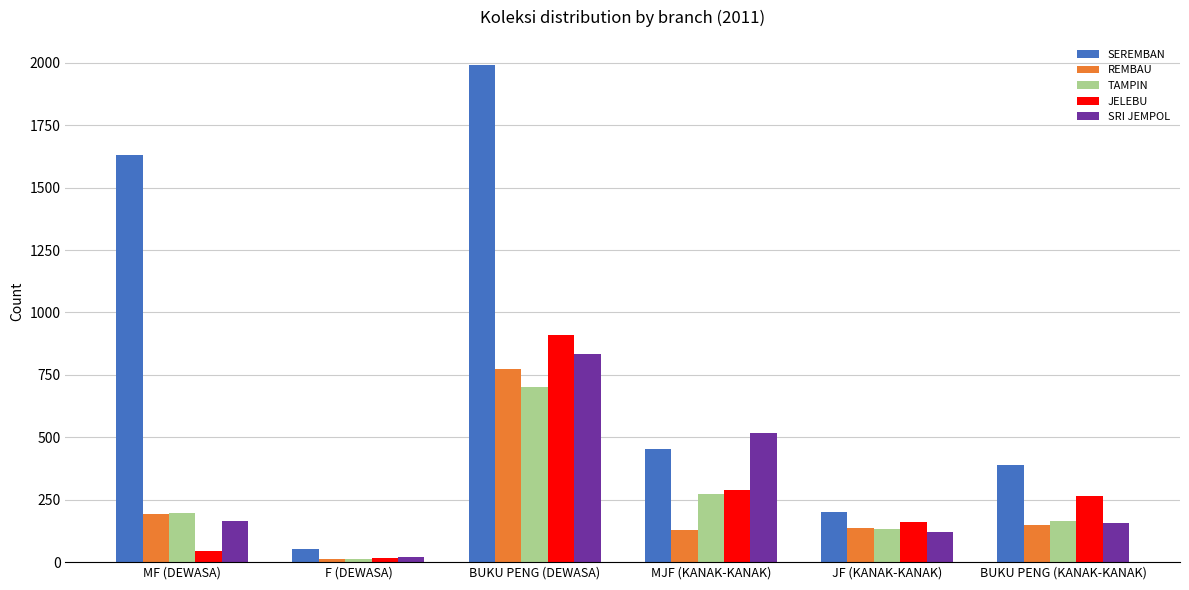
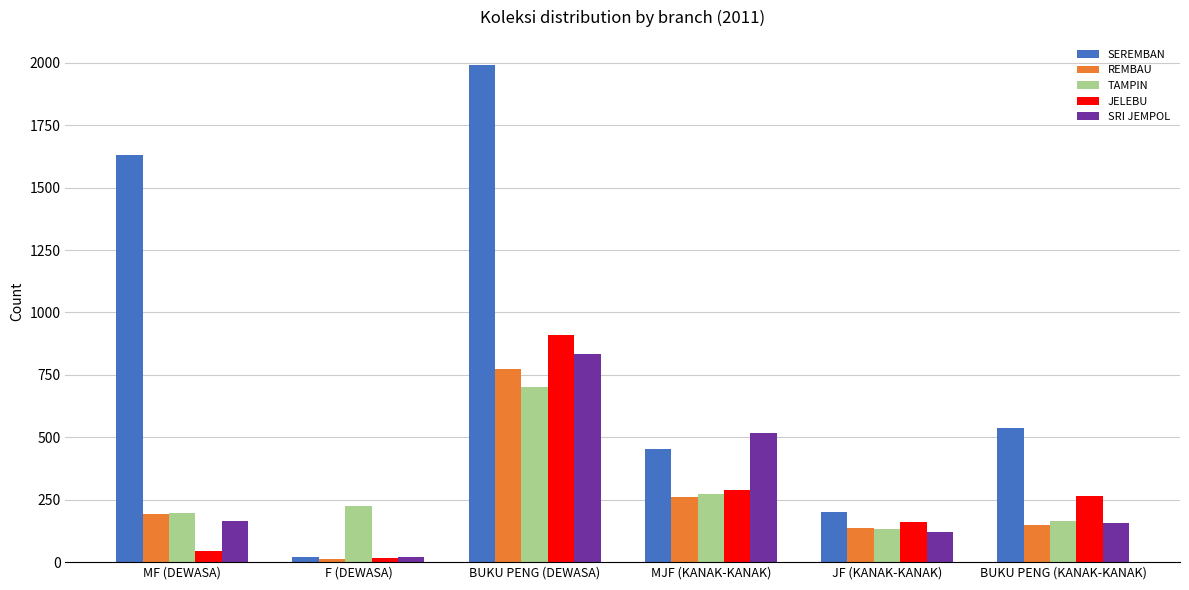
  {
    "SEREMBAN": {
      "MF (DEWASA)": 1630,
-     "F (DEWASA)": 50,
+     "F (DEWASA)": 20,
      "BUKU PENG (DEWASA)": 1990,
      "MJF (KANAK-KANAK)": 450,
      "JF (KANAK-KANAK)": 200,
-     "BUKU PENG (KANAK-KANAK)": 390
+     "BUKU PENG (KANAK-KANAK)": 540
    },
    "REMBAU": {
      "MF (DEWASA)": 190,
      "F (DEWASA)": 10,
      "BUKU PENG (DEWASA)": 780,
-     "MJF (KANAK-KANAK)": 130,
+     "MJF (KANAK-KANAK)": 260,
      "JF (KANAK-KANAK)": 140,
      "BUKU PENG (KANAK-KANAK)": 150
    },
    "TAMPIN": {
      "MF (DEWASA)": 200,
-     "F (DEWASA)": 10,
+     "F (DEWASA)": 220,
      "BUKU PENG (DEWASA)": 700,
      "MJF (KANAK-KANAK)": 270,
      "JF (KANAK-KANAK)": 130,
      "BUKU PENG (KANAK-KANAK)": 170
    },
    "JELEBU": {
      "MF (DEWASA)": 50,
      "F (DEWASA)": 20,
      "BUKU PENG (DEWASA)": 910,
      "MJF (KANAK-KANAK)": 290,
      "JF (KANAK-KANAK)": 160,
      "BUKU PENG (KANAK-KANAK)": 270
    },
    "SRI JEMPOL": {
      "MF (DEWASA)": 170,
      "F (DEWASA)": 20,
      "BUKU PENG (DEWASA)": 840,
      "MJF (KANAK-KANAK)": 520,
      "JF (KANAK-KANAK)": 120,
      "BUKU PENG (KANAK-KANAK)": 160
    }
  }
